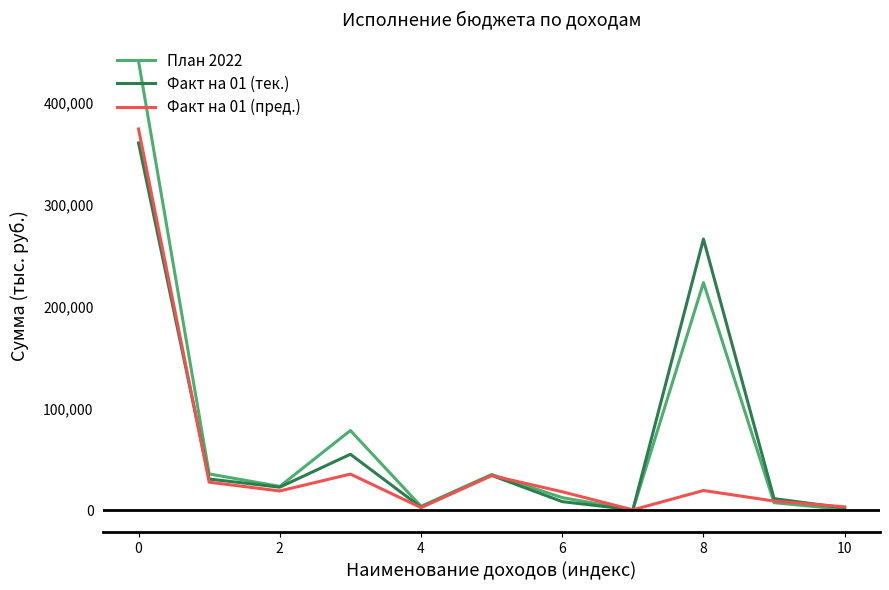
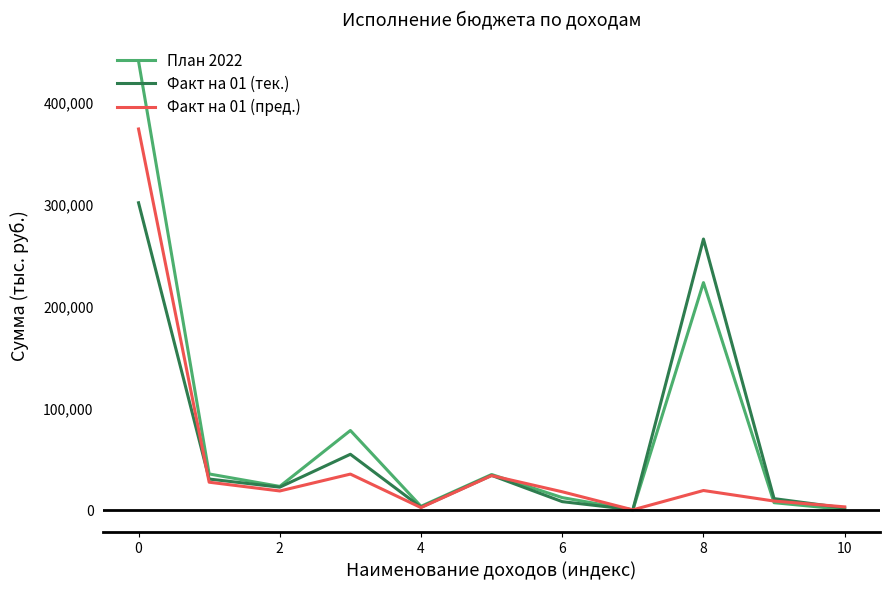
  {
    "План 2022": {
      "0": "441,000",
      "6": "12,000",
      "8": "223,000"
    },
    "Факт на 01 (тек.)": {
-     "0": "360,000",
+     "0": "302,000",
      "6": "9,000",
      "8": "266,000"
    },
    "Факт на 01 (пред.)": {
      "0": "374,000",
      "2": "19,000",
      "6": "18,000",
      "8": "19,000"
    }
  }
